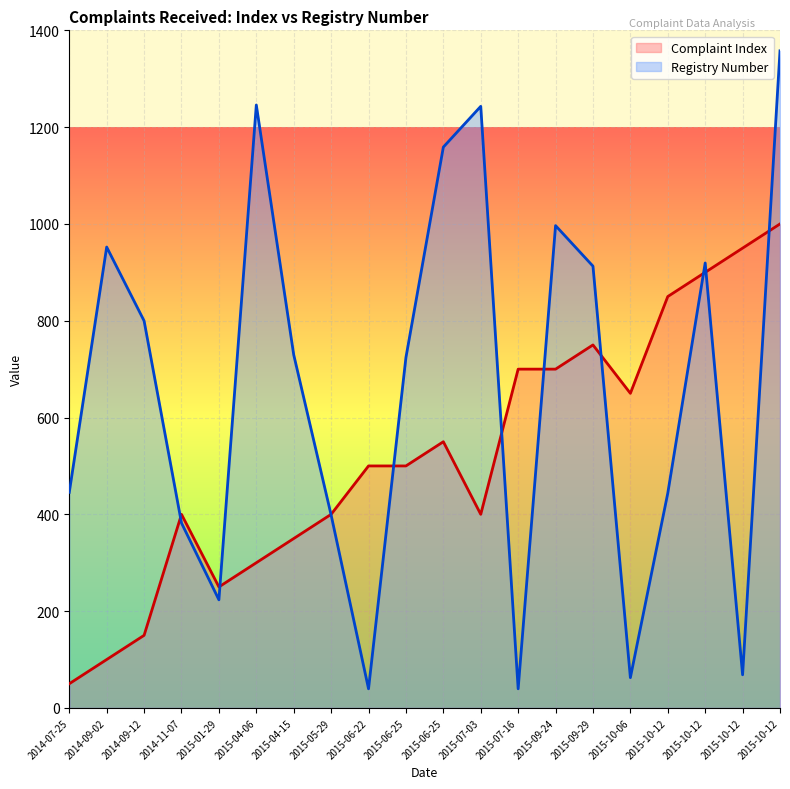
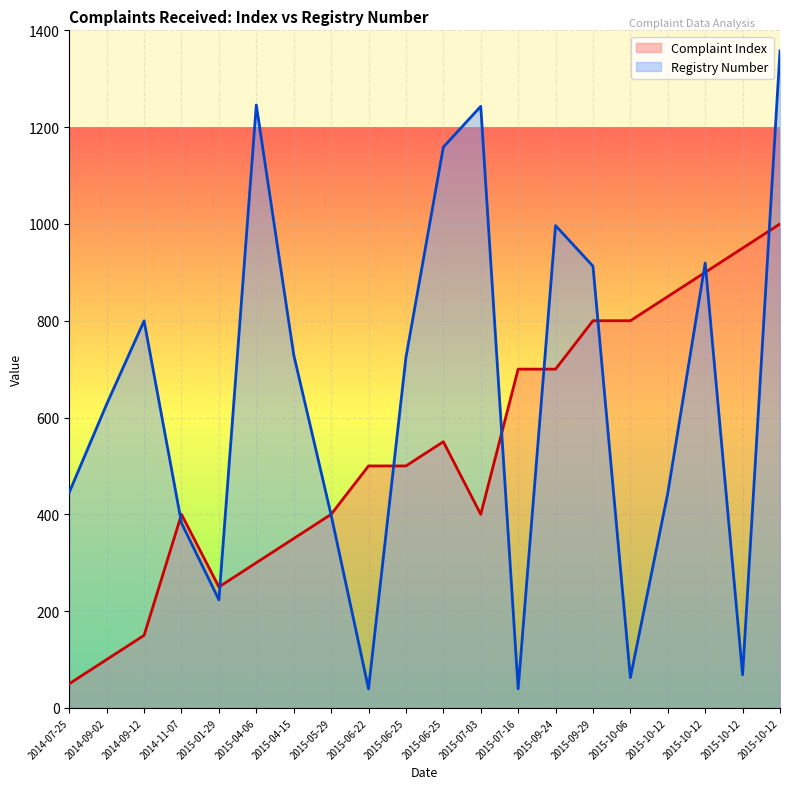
  {
    "Complaint Index": {
      "2014-07-25": 50,
      "2014-09-02": 100,
      "2014-09-12": 150,
      "2014-11-07": 400,
      "2015-01-29": 250,
      "2015-04-06": 300,
      "2015-04-15": 350,
      "2015-06-22": 500,
      "2015-07-03": 400,
      "2015-07-16": 700,
      "2015-09-24": 700,
-     "2015-09-29": 750,
-     "2015-10-06": 650
+     "2015-09-29": 800,
+     "2015-10-06": 800
    },
    "Registry Number": {
      "2014-07-25": 450,
-     "2014-09-02": 950,
+     "2014-09-02": 630,
      "2014-09-12": 800,
      "2014-11-07": 380,
      "2015-01-29": 220,
      "2015-04-06": 1250,
      "2015-04-15": 730,
      "2015-06-22": 40,
      "2015-07-03": 1240,
      "2015-07-16": 40,
      "2015-09-24": 1000,
      "2015-09-29": 910,
      "2015-10-06": 60
    }
  }
